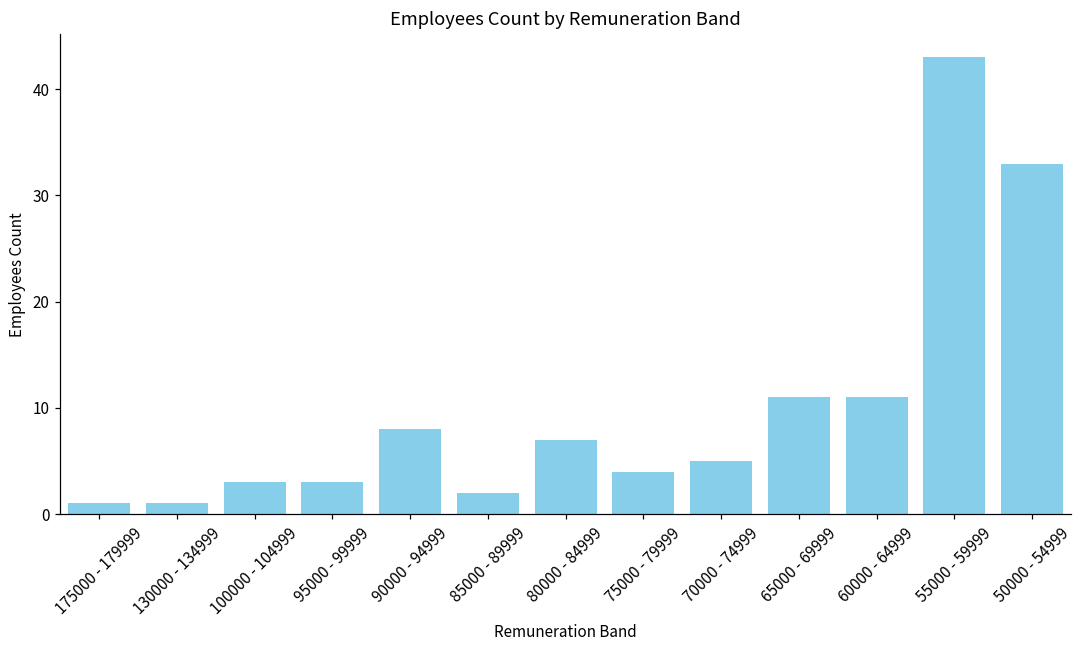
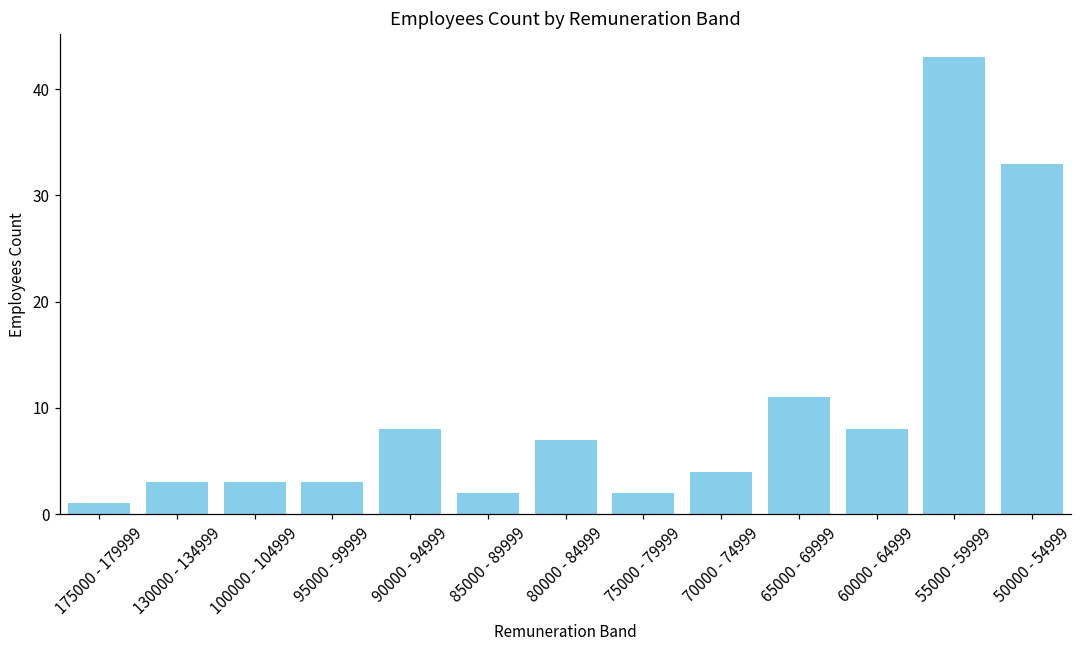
  {
    "175000 - 179999": 1,
-   "130000 - 134999": 1,
+   "130000 - 134999": 3,
    "100000 - 104999": 3,
    "95000 - 99999": 3,
    "90000 - 94999": 8,
    "85000 - 89999": 2,
    "80000 - 84999": 7,
-   "75000 - 79999": 4,
-   "70000 - 74999": 5,
+   "75000 - 79999": 2,
+   "70000 - 74999": 4,
    "65000 - 69999": 11,
-   "60000 - 64999": 11,
+   "60000 - 64999": 8,
    "55000 - 59999": 43,
    "50000 - 54999": 33
  }
